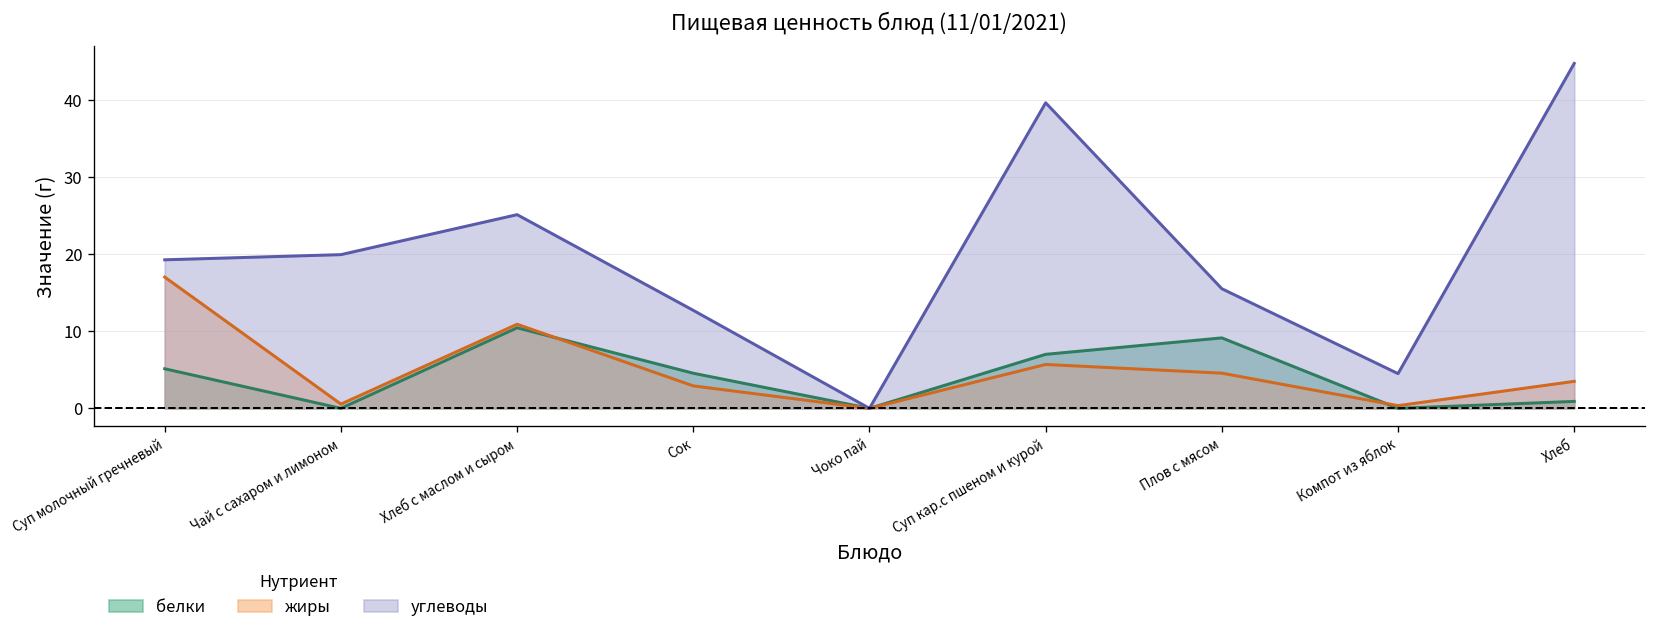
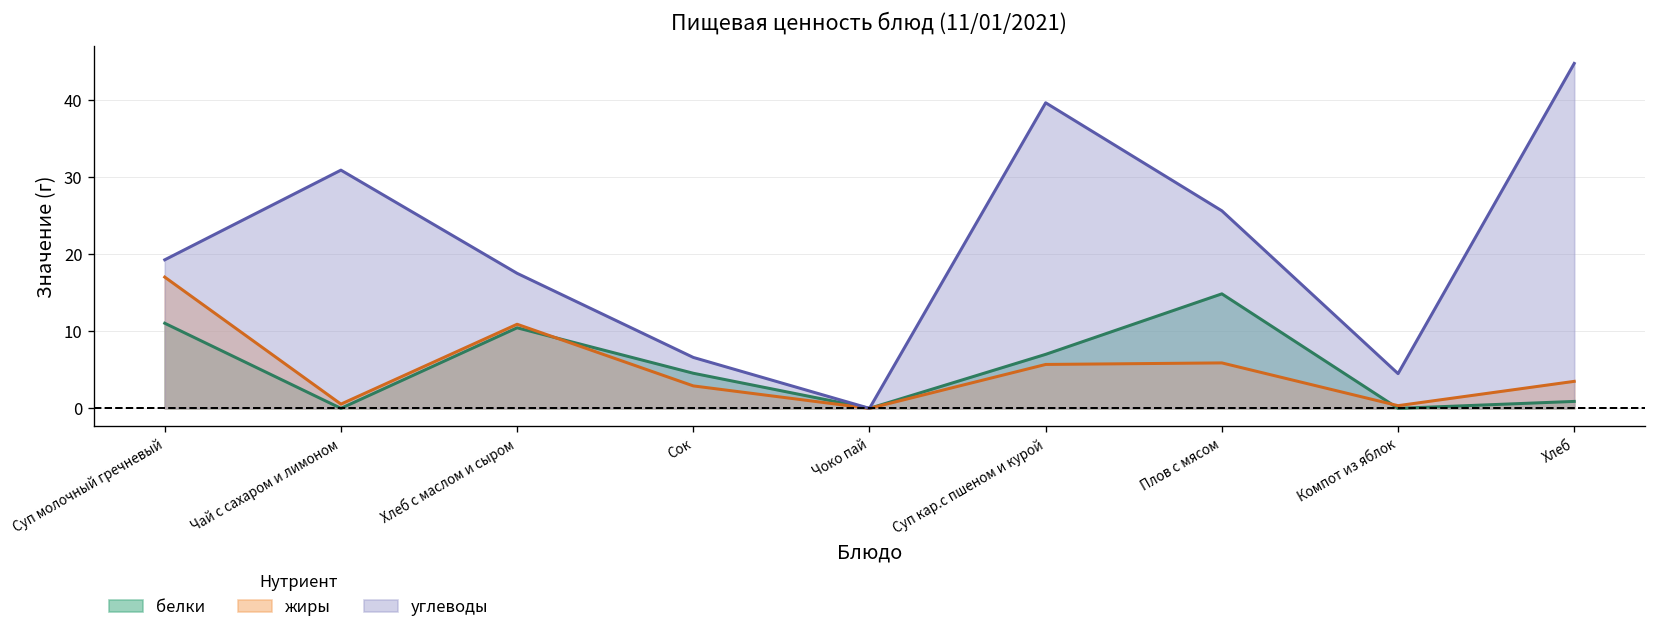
  {
    "белки": {
-     "Суп молочный гречневый": 5,
+     "Суп молочный гречневый": 11,
      "Чай с сахаром и лимоном": 0,
      "Хлеб с маслом и сыром": 10,
      "Сок": 5,
      "Суп кар.с пшеном и курой": 7,
-     "Плов с мясом": 9,
+     "Плов с мясом": 15,
      "Хлеб": 1
    },
    "жиры": {
      "Суп молочный гречневый": 17,
      "Чай с сахаром и лимоном": 1,
      "Хлеб с маслом и сыром": 11,
      "Сок": 3,
      "Суп кар.с пшеном и курой": 6,
-     "Плов с мясом": 5,
+     "Плов с мясом": 6,
      "Хлеб": 4
    },
    "углеводы": {
      "Суп молочный гречневый": 19,
-     "Чай с сахаром и лимоном": 20,
-     "Хлеб с маслом и сыром": 25,
-     "Сок": 13,
+     "Чай с сахаром и лимоном": 31,
+     "Хлеб с маслом и сыром": 18,
+     "Сок": 7,
      "Суп кар.с пшеном и курой": 40,
-     "Плов с мясом": 16,
+     "Плов с мясом": 26,
      "Компот из яблок": 5,
      "Хлеб": 45
    }
  }
